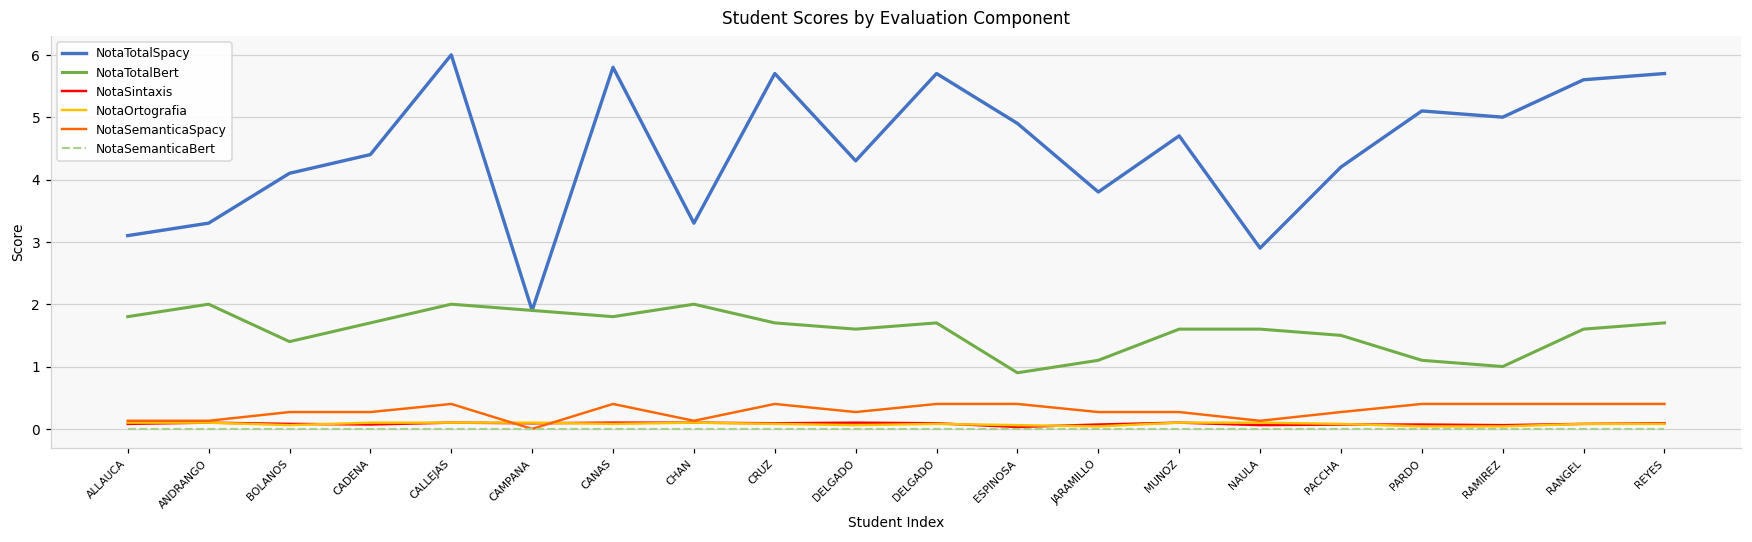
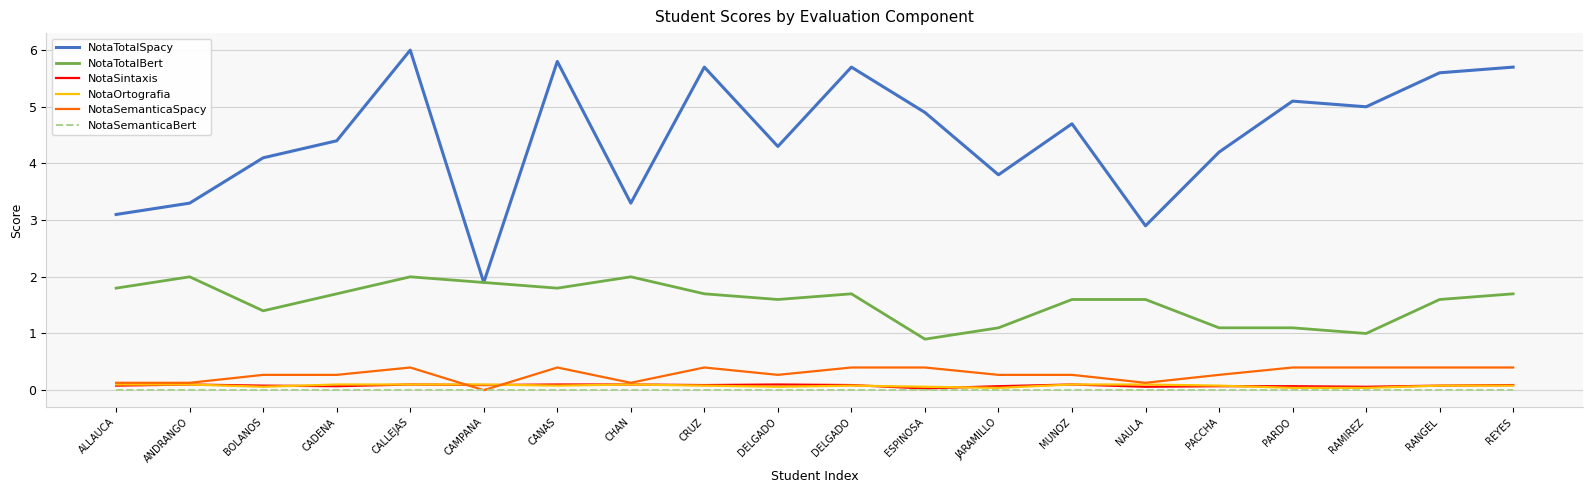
  {
    "NotaTotalSpacy": {
      "ALLAUCA": 3.1,
      "ANDRANGO": 3.3,
      "BOLANOS": 4.1,
      "CADENA": 4.4,
      "CALLEJAS": 6.0,
      "CANAS": 5.8,
      "CHAN": 3.3,
      "CRUZ": 5.7,
      "ESPINOSA": 4.9,
      "JARAMILLO": 3.8,
      "MUNOZ": 4.7,
      "NAULA": 2.9,
      "PACCHA": 4.2,
      "PARDO": 5.1,
      "RAMIREZ": 5.0,
      "RANGEL": 5.6,
      "REYES": 5.7
    },
    "NotaTotalBert": {
      "ALLAUCA": 1.8,
      "ANDRANGO": 2.0,
      "BOLANOS": 1.4,
      "CADENA": 1.7,
      "CALLEJAS": 2.0,
      "CANAS": 1.8,
      "CHAN": 2.0,
      "CRUZ": 1.7,
      "ESPINOSA": 0.9,
      "JARAMILLO": 1.1,
      "MUNOZ": 1.6,
      "NAULA": 1.6,
-     "PACCHA": 1.5,
+     "PACCHA": 1.1,
      "PARDO": 1.1,
      "RAMIREZ": 1.0,
      "RANGEL": 1.6,
      "REYES": 1.7
    },
    "NotaSemanticaSpacy": {
      "BOLANOS": 0.3,
      "CADENA": 0.3,
      "CALLEJAS": 0.4,
      "CANAS": 0.4,
      "CRUZ": 0.4,
      "ESPINOSA": 0.4,
      "JARAMILLO": 0.3,
      "MUNOZ": 0.3,
      "PACCHA": 0.3,
      "PARDO": 0.4,
      "RAMIREZ": 0.4,
      "RANGEL": 0.4,
      "REYES": 0.4
    },
    "NotaSemanticaBert": {
      "ALLAUCA": 0.0,
      "ANDRANGO": 0.0,
      "BOLANOS": 0.0,
      "CADENA": 0.0,
      "CALLEJAS": 0.0,
      "CANAS": 0.0,
      "CHAN": 0.0,
      "CRUZ": 0.0,
      "MUNOZ": 0.0,
      "NAULA": 0.0,
      "PACCHA": 0.0,
      "RANGEL": 0.0,
      "REYES": 0.0
    }
  }
